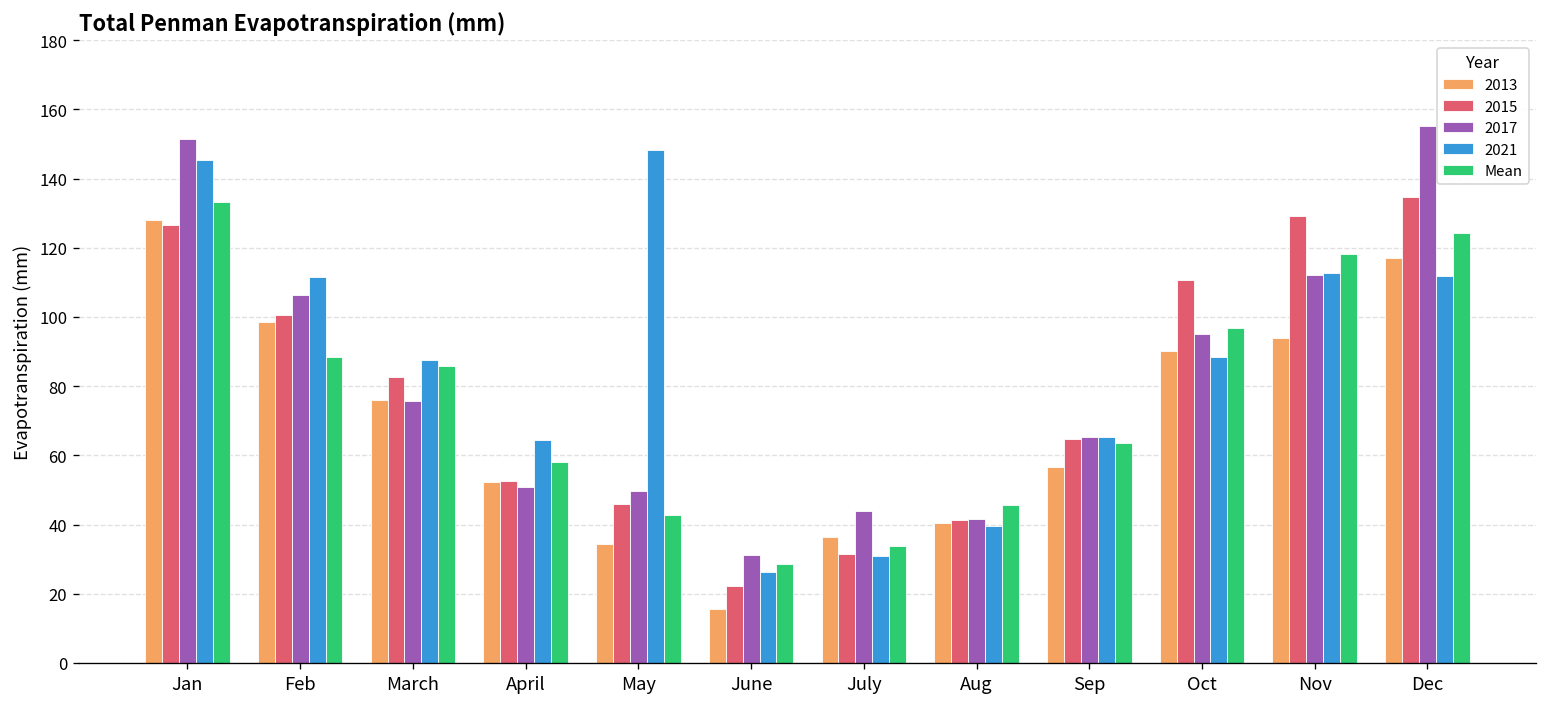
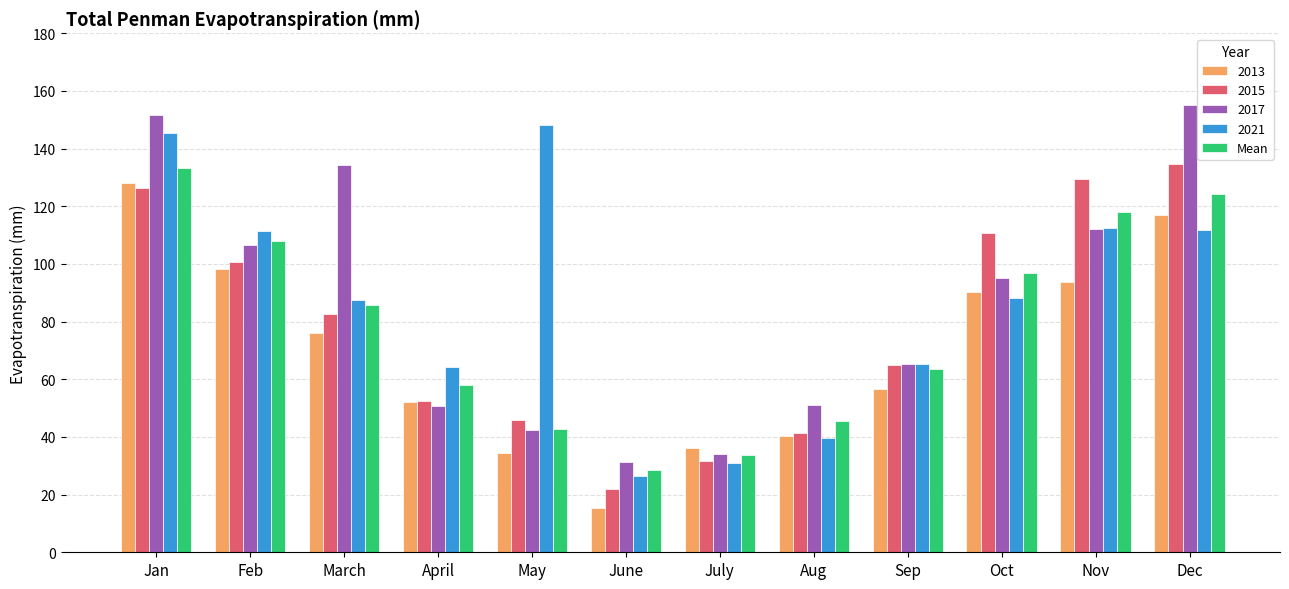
  {
    "2013": {
      "Jan": 128,
      "Feb": 98,
      "March": 76,
      "April": 52,
      "May": 35,
      "June": 16,
      "July": 36,
      "Aug": 40,
      "Sep": 57,
      "Oct": 90,
      "Nov": 94,
      "Dec": 117
    },
    "2015": {
      "Jan": 127,
      "Feb": 101,
      "March": 83,
      "April": 53,
      "May": 46,
      "June": 22,
      "July": 32,
      "Aug": 41,
      "Sep": 65,
      "Oct": 111,
      "Nov": 129,
      "Dec": 135
    },
    "2017": {
      "Jan": 152,
      "Feb": 106,
-     "March": 76,
+     "March": 134,
      "April": 51,
-     "May": 50,
+     "May": 42,
      "June": 31,
-     "July": 44,
-     "Aug": 42,
+     "July": 34,
+     "Aug": 51,
      "Sep": 65,
      "Oct": 95,
      "Nov": 112,
      "Dec": 155
    },
    "2021": {
      "Jan": 145,
      "Feb": 112,
      "March": 88,
      "April": 64,
      "May": 148,
      "June": 26,
      "July": 31,
      "Aug": 40,
      "Sep": 65,
      "Oct": 88,
      "Nov": 113,
      "Dec": 112
    },
    "Mean": {
      "Jan": 133,
-     "Feb": 88,
+     "Feb": 108,
      "March": 86,
      "April": 58,
      "May": 43,
      "June": 29,
      "July": 34,
      "Aug": 46,
      "Sep": 64,
      "Oct": 97,
      "Nov": 118,
      "Dec": 124
    }
  }
